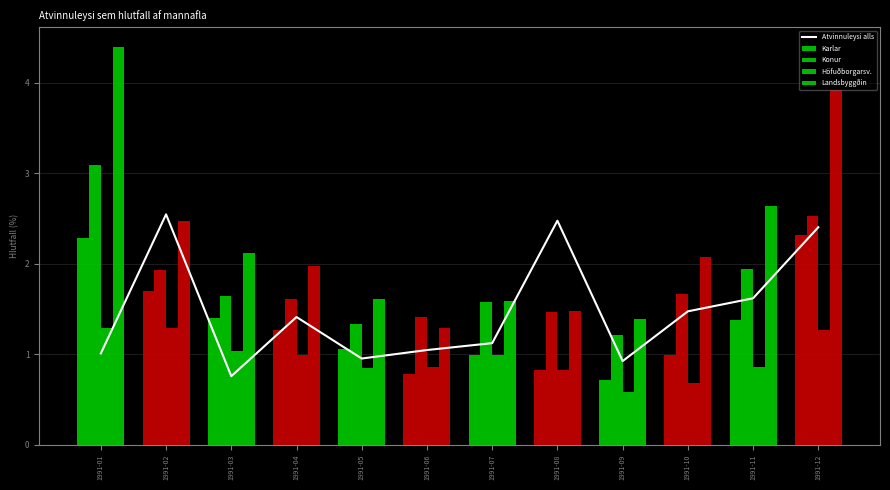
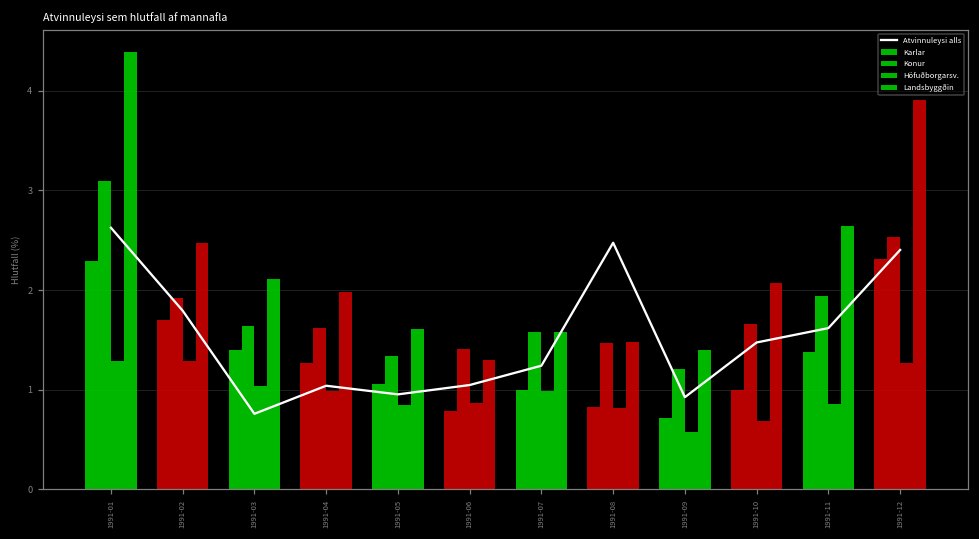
  {
    "Atvinnuleysi alls": {
-     "1991-01": 1.0,
-     "1991-02": 2.5,
+     "1991-01": 2.6,
+     "1991-02": 1.8,
      "1991-03": 0.8,
-     "1991-04": 1.4,
+     "1991-04": 1.0,
      "1991-05": 1.0,
      "1991-06": 1.0,
-     "1991-07": 1.1,
+     "1991-07": 1.2,
      "1991-08": 2.5,
      "1991-09": 0.9,
      "1991-10": 1.5,
      "1991-11": 1.6,
      "1991-12": 2.4
    }
  }
